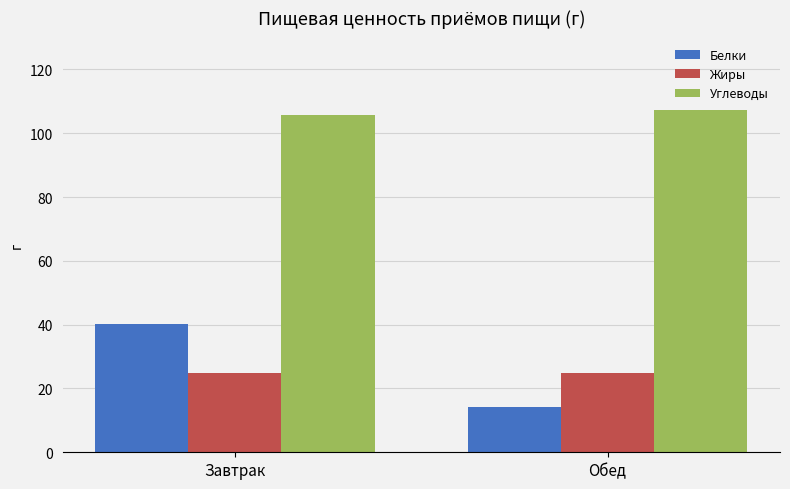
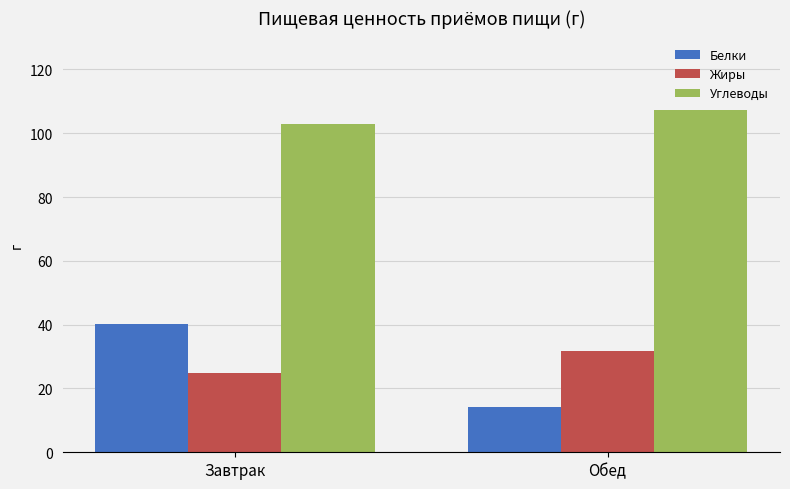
  {
    "Белки": {
      "Завтрак": 40,
      "Обед": 14
    },
    "Жиры": {
      "Завтрак": 25,
-     "Обед": 25
+     "Обед": 32
    },
    "Углеводы": {
-     "Завтрак": 106,
+     "Завтрак": 103,
      "Обед": 107
    }
  }
